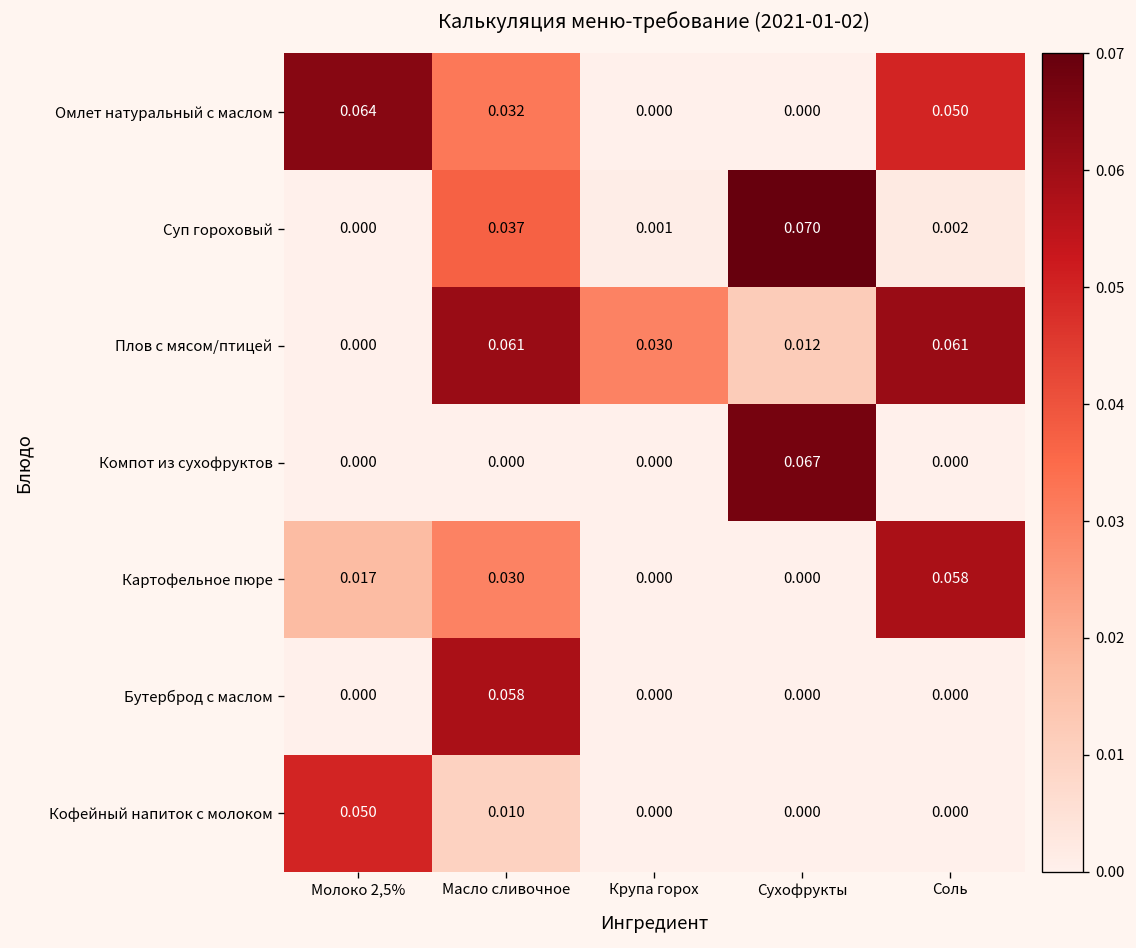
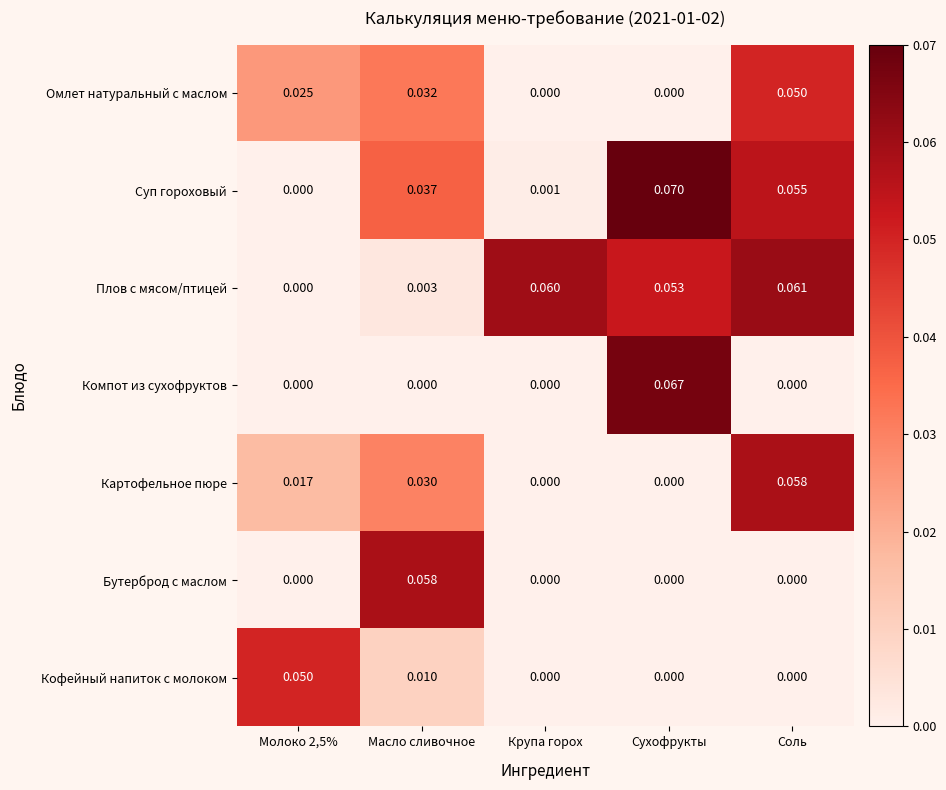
  {
    "Омлет натуральный с маслом": {
-     "Молоко 2,5%": 0.064,
+     "Молоко 2,5%": 0.025,
      "Масло сливочное": 0.032,
      "Крупа горох": 0.000,
      "Сухофрукты": 0.000,
      "Соль": 0.050
    },
    "Суп гороховый": {
      "Молоко 2,5%": 0.000,
      "Масло сливочное": 0.037,
      "Крупа горох": 0.001,
      "Сухофрукты": 0.070,
-     "Соль": 0.002
+     "Соль": 0.055
    },
    "Плов с мясом/птицей": {
      "Молоко 2,5%": 0.000,
-     "Масло сливочное": 0.061,
-     "Крупа горох": 0.030,
-     "Сухофрукты": 0.012,
+     "Масло сливочное": 0.003,
+     "Крупа горох": 0.060,
+     "Сухофрукты": 0.053,
      "Соль": 0.061
    },
    "Компот из сухофруктов": {
      "Молоко 2,5%": 0.000,
      "Масло сливочное": 0.000,
      "Крупа горох": 0.000,
      "Сухофрукты": 0.067,
      "Соль": 0.000
    },
    "Картофельное пюре": {
      "Молоко 2,5%": 0.017,
      "Масло сливочное": 0.030,
      "Крупа горох": 0.000,
      "Сухофрукты": 0.000,
      "Соль": 0.058
    },
    "Бутерброд с маслом": {
      "Молоко 2,5%": 0.000,
      "Масло сливочное": 0.058,
      "Крупа горох": 0.000,
      "Сухофрукты": 0.000,
      "Соль": 0.000
    },
    "Кофейный напиток с молоком": {
      "Молоко 2,5%": 0.050,
      "Масло сливочное": 0.010,
      "Крупа горох": 0.000,
      "Сухофрукты": 0.000,
      "Соль": 0.000
    }
  }
